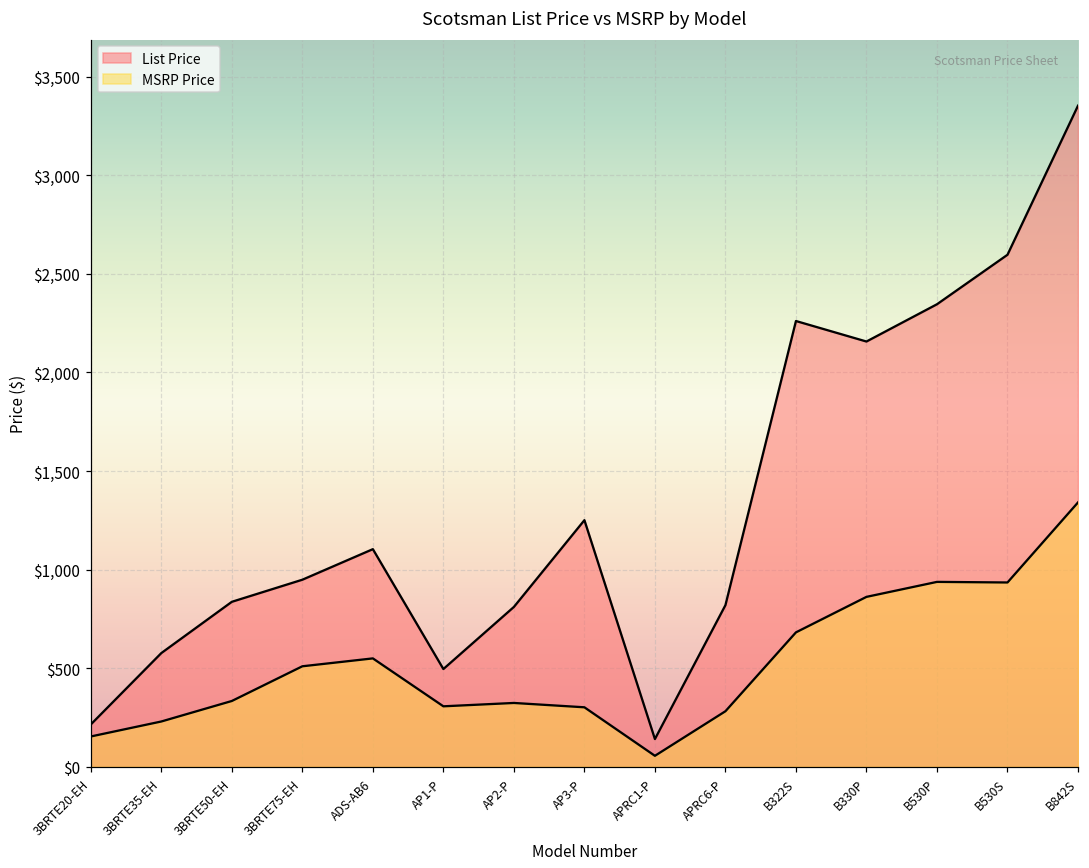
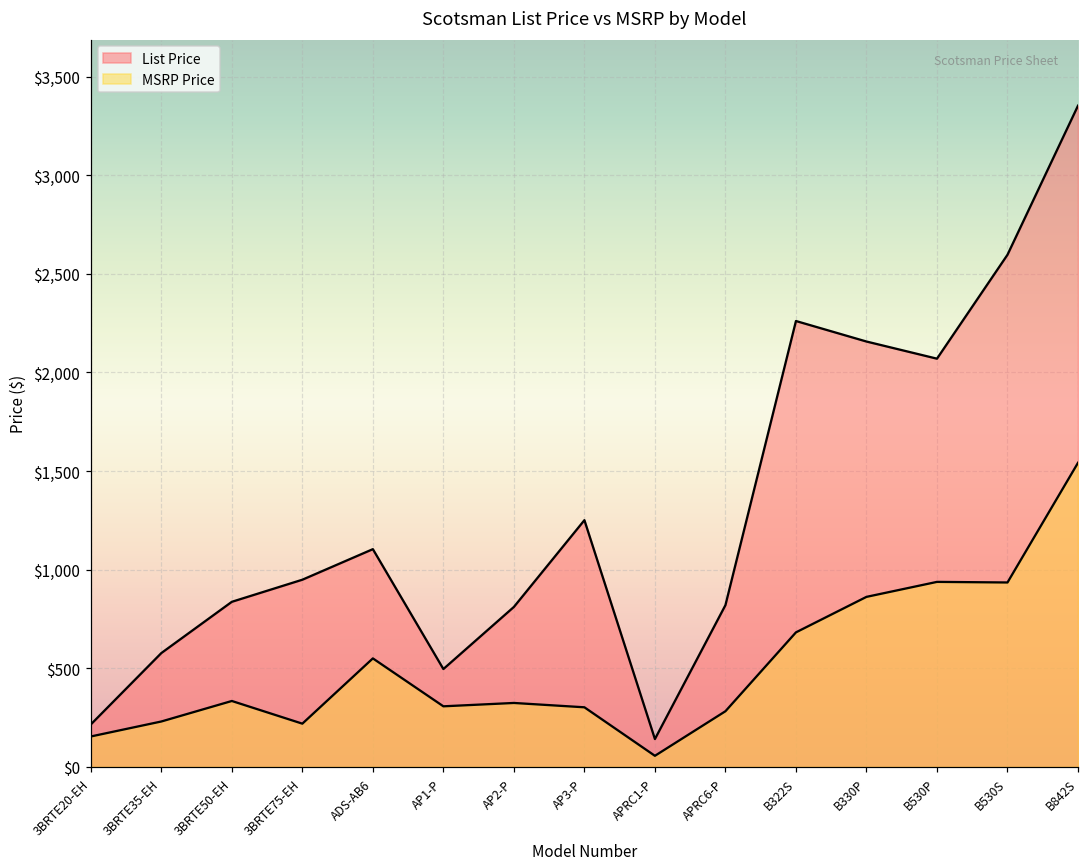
  {
    "List Price": {
      "3BRTE20-EH": "$220",
      "3BRTE35-EH": "$580",
      "3BRTE50-EH": "$840",
      "3BRTE75-EH": "$950",
      "ADS-AB6": "$1,100",
      "AP1-P": "$500",
      "AP2-P": "$810",
      "AP3-P": "$1,250",
      "APRC1-P": "$140",
      "APRC6-P": "$820",
      "B322S": "$2,260",
      "B330P": "$2,160",
-     "B530P": "$2,350",
+     "B530P": "$2,070",
      "B530S": "$2,600",
      "B842S": "$3,350"
    },
    "MSRP Price": {
      "3BRTE20-EH": "$150",
      "3BRTE35-EH": "$230",
      "3BRTE50-EH": "$330",
-     "3BRTE75-EH": "$510",
+     "3BRTE75-EH": "$220",
      "ADS-AB6": "$550",
      "AP1-P": "$310",
      "AP2-P": "$320",
      "AP3-P": "$300",
      "APRC1-P": "$60",
      "APRC6-P": "$280",
      "B322S": "$680",
      "B330P": "$860",
      "B530P": "$940",
      "B530S": "$940",
-     "B842S": "$1,340"
+     "B842S": "$1,540"
    }
  }
